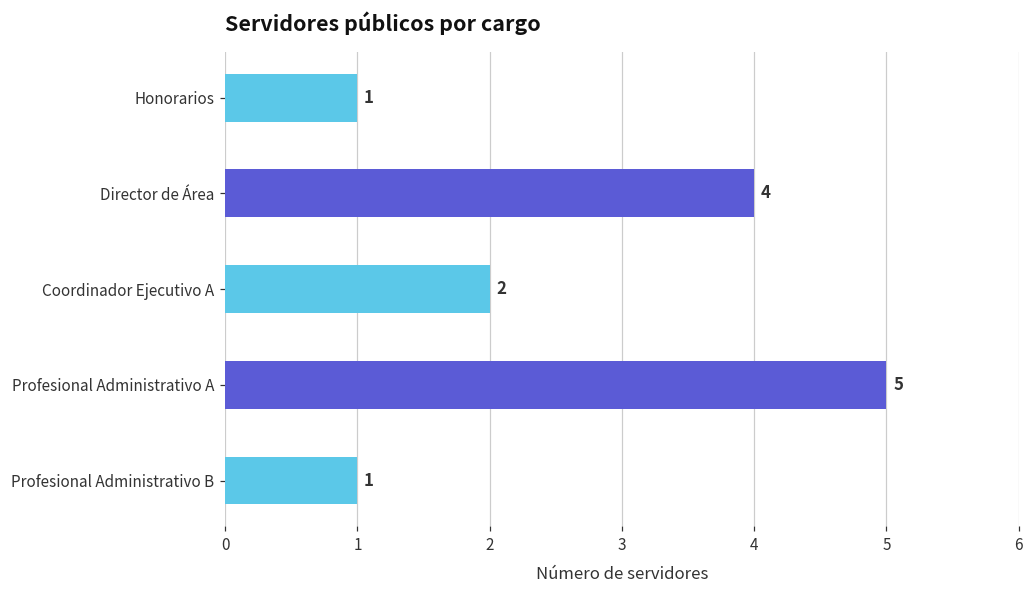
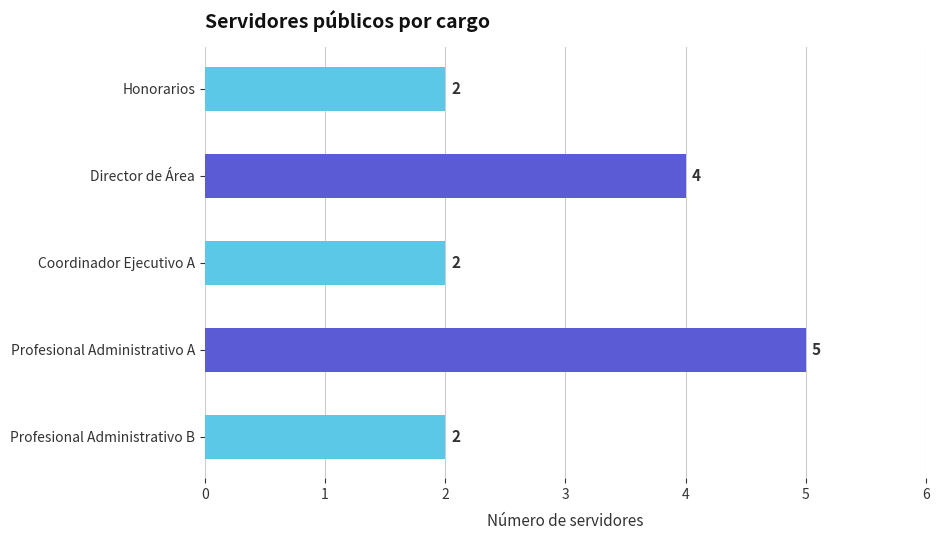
  {
-   "Honorarios": 1,
+   "Honorarios": 2,
    "Director de Área": 4,
    "Coordinador Ejecutivo A": 2,
    "Profesional Administrativo A": 5,
-   "Profesional Administrativo B": 1
+   "Profesional Administrativo B": 2
  }
